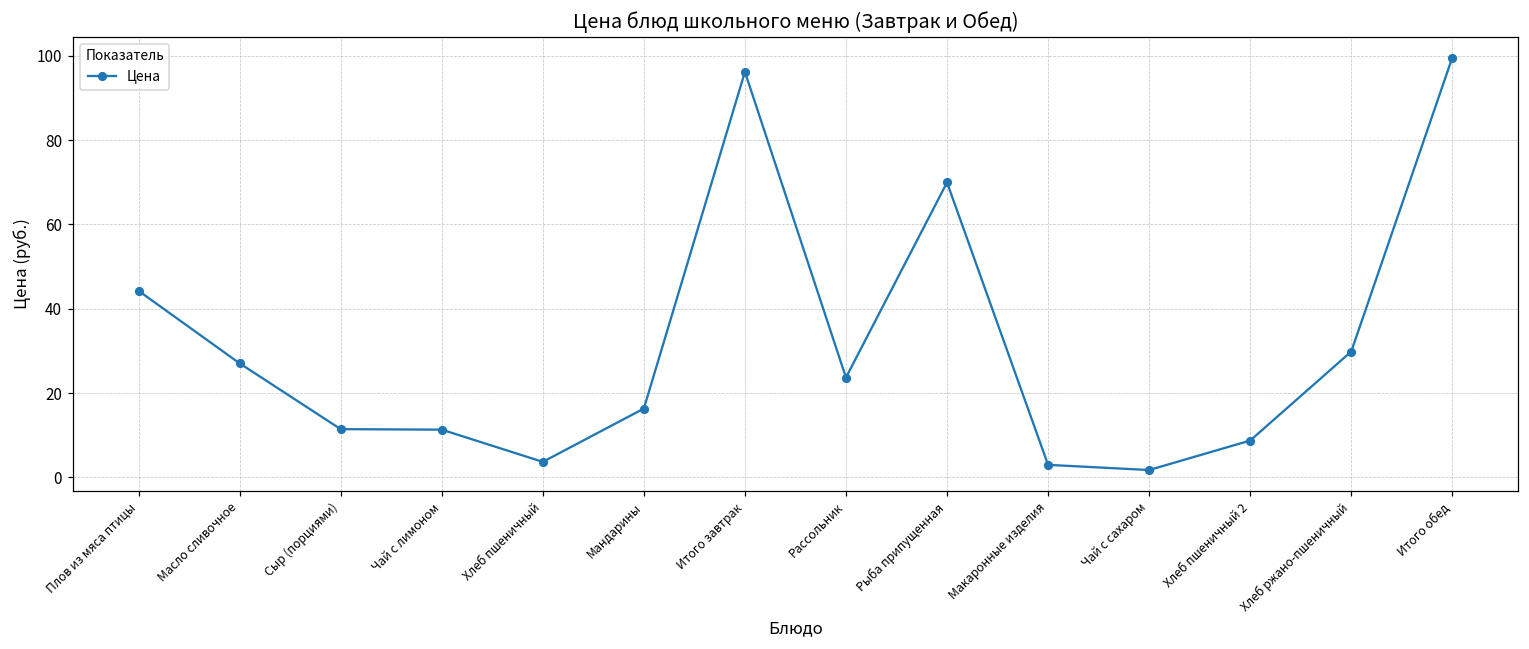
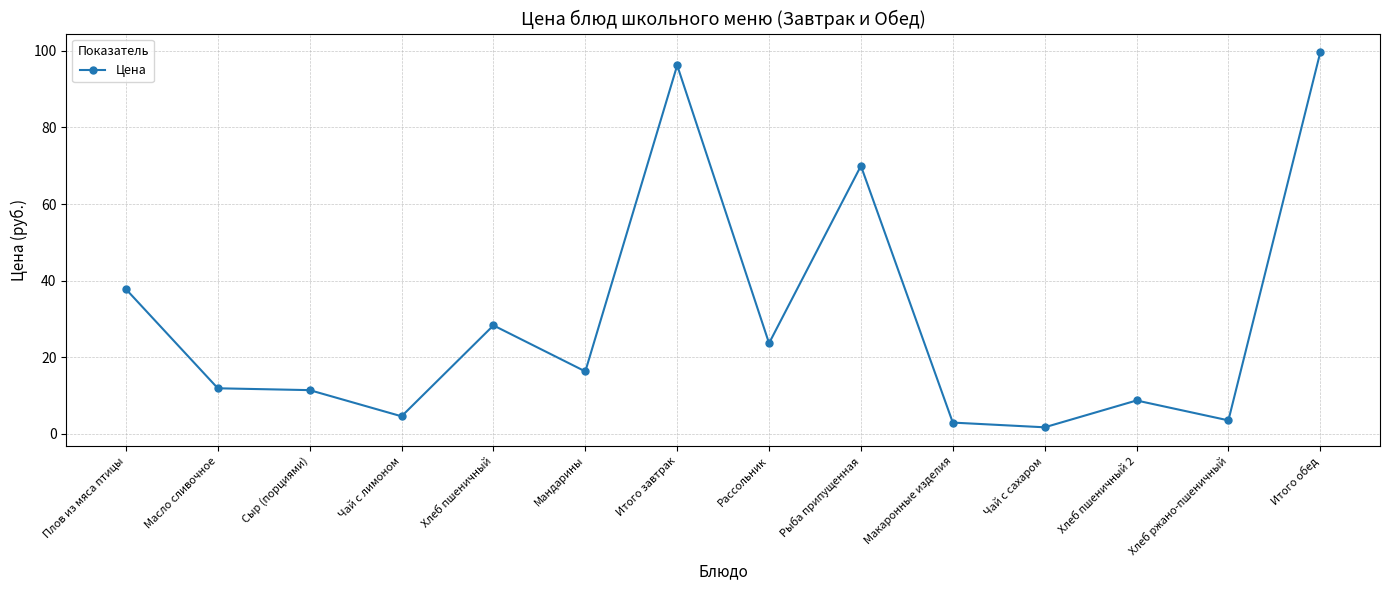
  {
-   "Плов из мяса птицы": 44,
-   "Масло сливочное": 27,
+   "Плов из мяса птицы": 38,
+   "Масло сливочное": 12,
    "Сыр (порциями)": 11,
-   "Чай с лимоном": 11,
-   "Хлеб пшеничный": 4,
+   "Чай с лимоном": 5,
+   "Хлеб пшеничный": 28,
    "Мандарины": 16,
    "Итого завтрак": 96,
    "Рассольник": 24,
    "Рыба припущенная": 70,
    "Макаронные изделия": 3,
    "Чай с сахаром": 2,
    "Хлеб пшеничный 2": 9,
-   "Хлеб ржано-пшеничный": 30,
+   "Хлеб ржано-пшеничный": 4,
    "Итого обед": 100
  }
